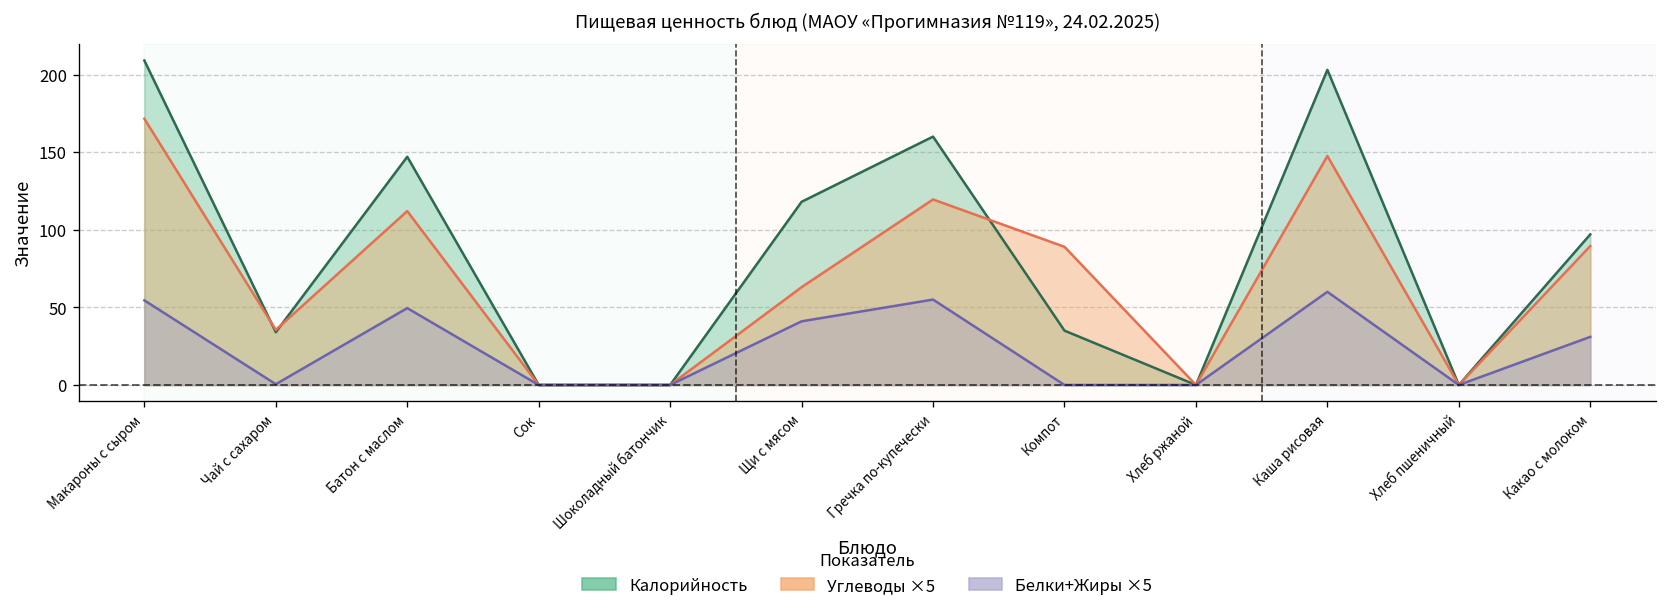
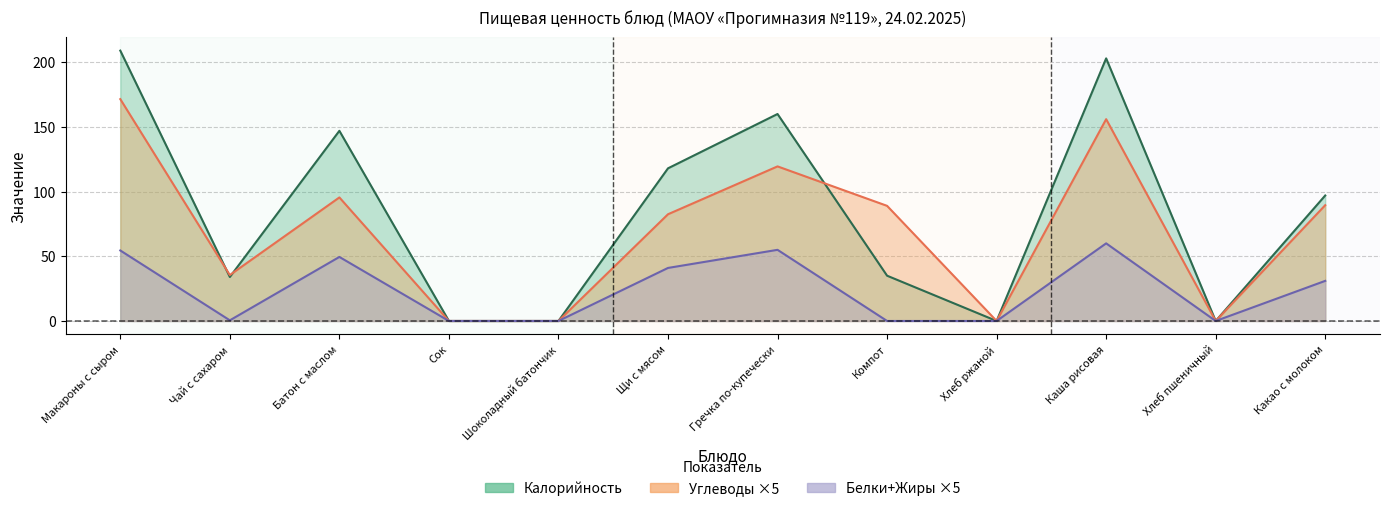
  {
    "Углеводы ×5": {
      "Макароны с сыром": 172,
-     "Батон с маслом": 112,
-     "Щи с мясом": 63,
+     "Батон с маслом": 96,
+     "Щи с мясом": 83,
      "Гречка по-купечески": 120,
      "Компот": 89,
-     "Каша рисовая": 148,
+     "Каша рисовая": 156,
      "Какао с молоком": 90
    }
  }
